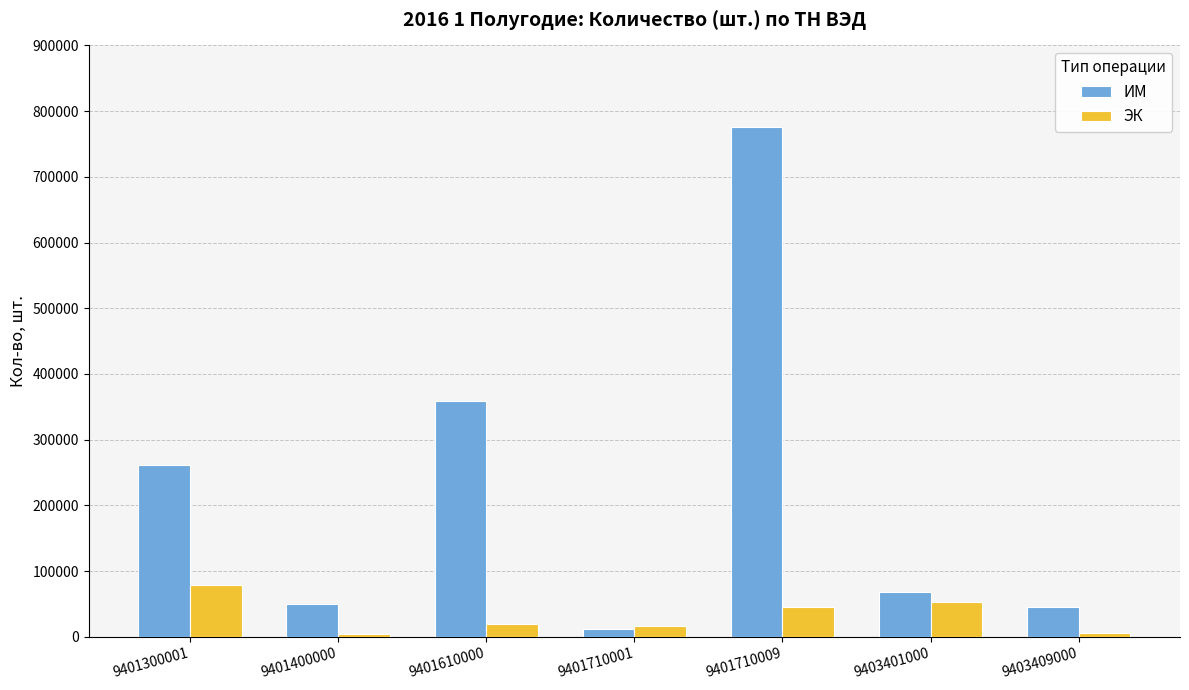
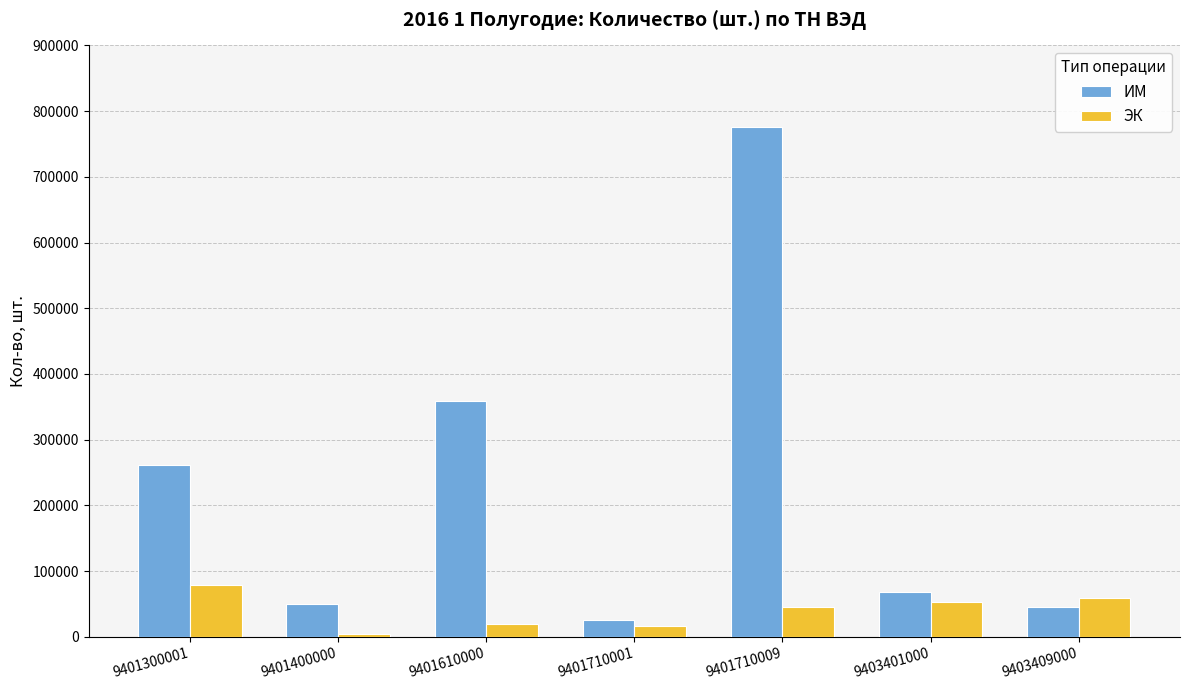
  {
    "ИМ": {
      "9401300001": 260000,
      "9401400000": 50000,
      "9401610000": 360000,
-     "9401710001": 10000,
+     "9401710001": 30000,
      "9401710009": 780000,
      "9403401000": 70000,
      "9403409000": 40000
    },
    "ЭК": {
      "9401300001": 80000,
      "9401610000": 20000,
      "9401710001": 20000,
      "9401710009": 50000,
      "9403401000": 50000,
-     "9403409000": 10000
+     "9403409000": 60000
    }
  }
